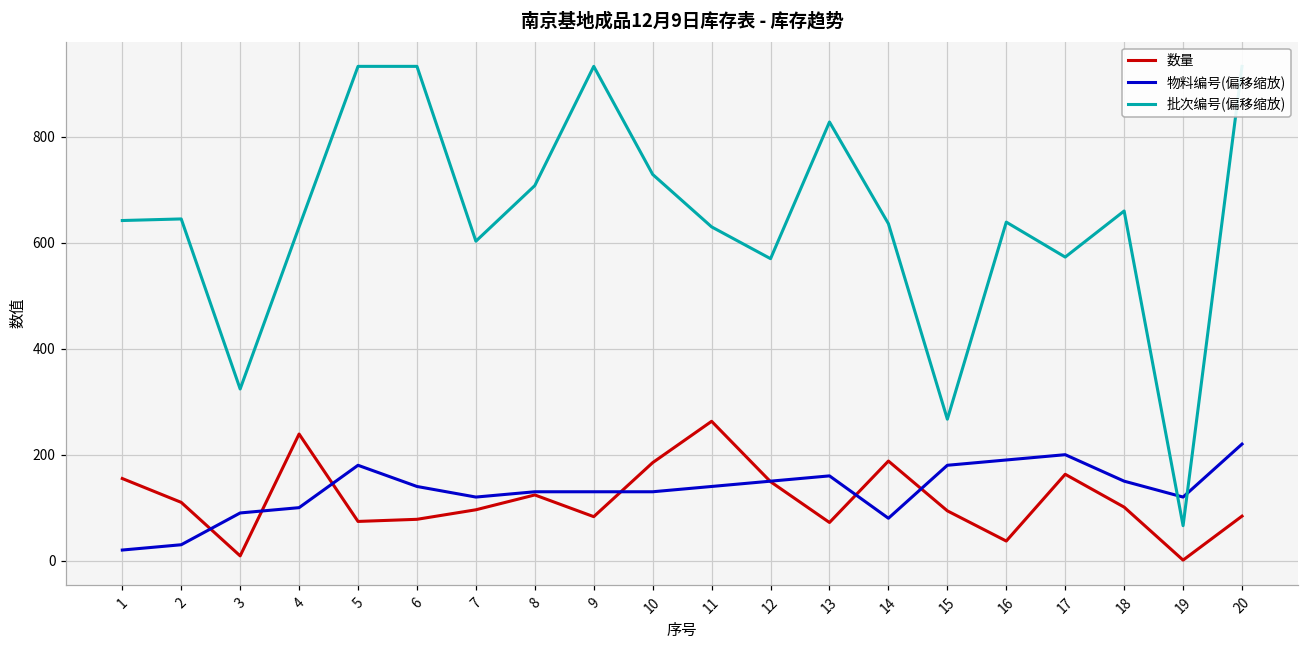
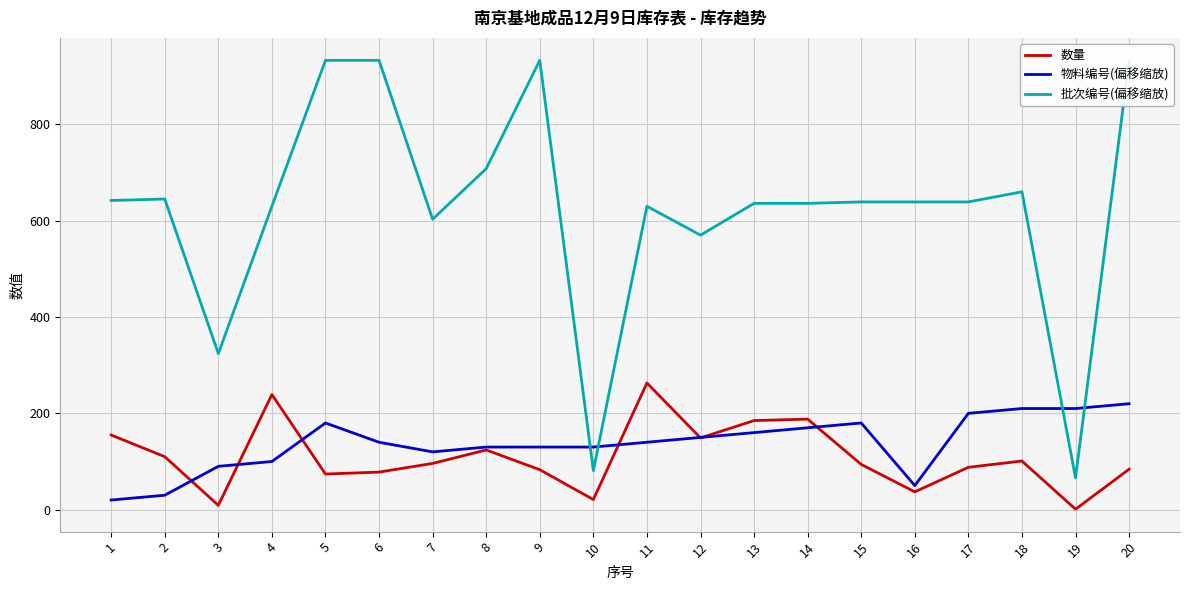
  {
    "数量": {
      "1": 160,
      "2": 110,
      "3": 10,
      "4": 240,
      "5": 70,
      "6": 80,
      "7": 100,
      "8": 120,
      "9": 80,
-     "10": 190,
+     "10": 20,
      "11": 260,
-     "13": 70,
+     "13": 190,
      "14": 190,
      "15": 90,
      "16": 40,
-     "17": 160,
+     "17": 90,
      "18": 100,
      "19": 0,
      "20": 80
    },
    "物料编号(偏移缩放)": {
      "1": 20,
      "2": 30,
      "3": 90,
      "4": 100,
      "5": 180,
      "6": 140,
      "7": 120,
      "8": 130,
      "9": 130,
      "10": 130,
      "11": 140,
      "13": 160,
-     "14": 80,
+     "14": 170,
      "15": 180,
-     "16": 190,
+     "16": 50,
      "17": 200,
-     "18": 150,
-     "19": 120,
+     "18": 210,
+     "19": 210,
      "20": 220
    },
    "批次编号(偏移缩放)": {
      "1": 640,
      "2": 650,
      "3": 320,
      "4": 630,
      "5": 930,
      "6": 930,
      "7": 600,
      "8": 710,
      "9": 930,
-     "10": 730,
+     "10": 80,
      "11": 630,
      "12": 570,
-     "13": 830,
+     "13": 640,
      "14": 640,
-     "15": 270,
+     "15": 640,
      "16": 640,
-     "17": 570,
+     "17": 640,
      "18": 660,
      "19": 70
    }
  }
